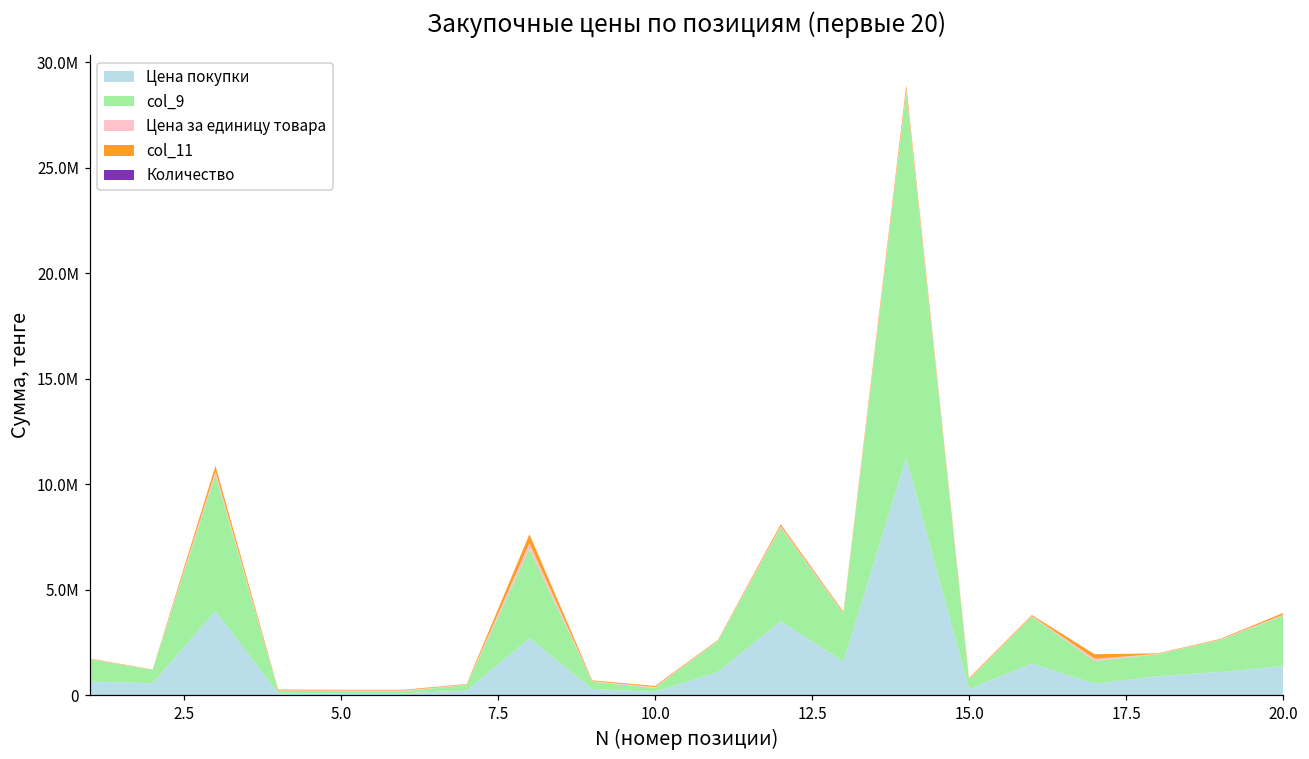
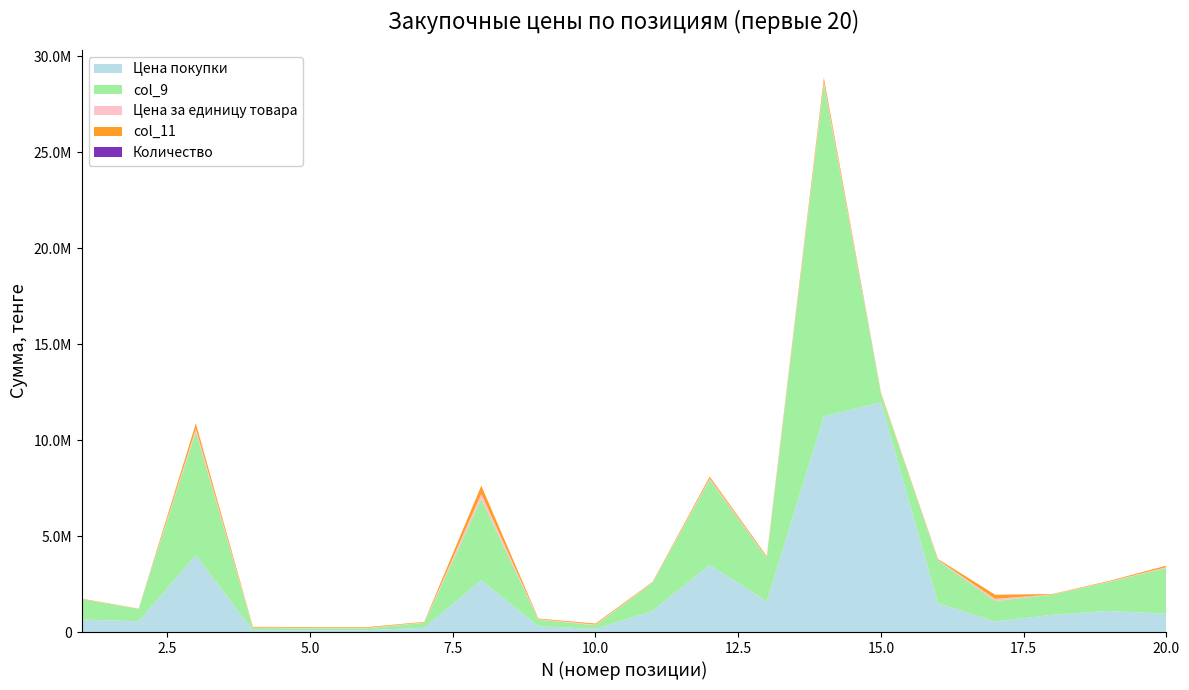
  {
    "Цена покупки": {
      "10.0": 200000,
-     "15.0": 300000,
-     "20.0": 1400000
+     "15.0": 12000000,
+     "20.0": 900000
    }
  }
